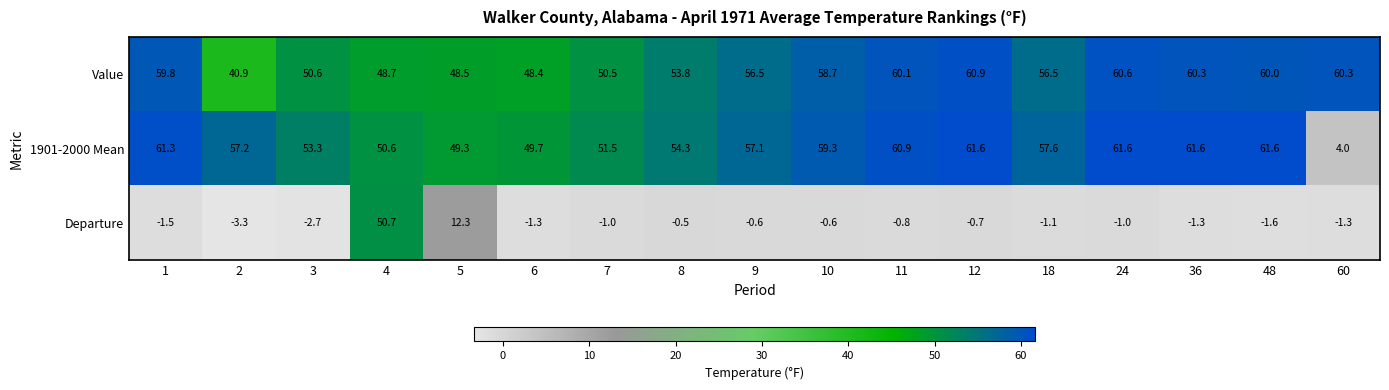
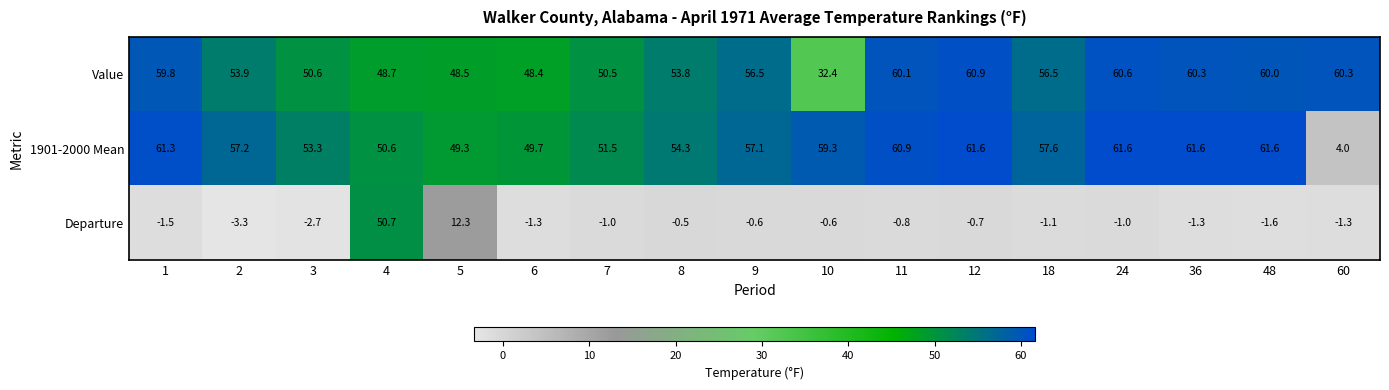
  {
    "Value": {
      "1": 59.8,
-     "2": 40.9,
+     "2": 53.9,
      "3": 50.6,
      "4": 48.7,
      "5": 48.5,
      "6": 48.4,
      "7": 50.5,
      "8": 53.8,
      "9": 56.5,
-     "10": 58.7,
+     "10": 32.4,
      "11": 60.1,
      "12": 60.9,
      "18": 56.5,
      "24": 60.6,
      "36": 60.3,
      "48": 60.0,
      "60": 60.3
    },
    "1901-2000 Mean": {
      "1": 61.3,
      "2": 57.2,
      "3": 53.3,
      "4": 50.6,
      "5": 49.3,
      "6": 49.7,
      "7": 51.5,
      "8": 54.3,
      "9": 57.1,
      "10": 59.3,
      "11": 60.9,
      "12": 61.6,
      "18": 57.6,
      "24": 61.6,
      "36": 61.6,
      "48": 61.6,
      "60": 4.0
    },
    "Departure": {
      "1": -1.5,
      "2": -3.3,
      "3": -2.7,
      "4": 50.7,
      "5": 12.3,
      "6": -1.3,
      "7": -1.0,
      "8": -0.5,
      "9": -0.6,
      "10": -0.6,
      "11": -0.8,
      "12": -0.7,
      "18": -1.1,
      "24": -1.0,
      "36": -1.3,
      "48": -1.6,
      "60": -1.3
    }
  }
